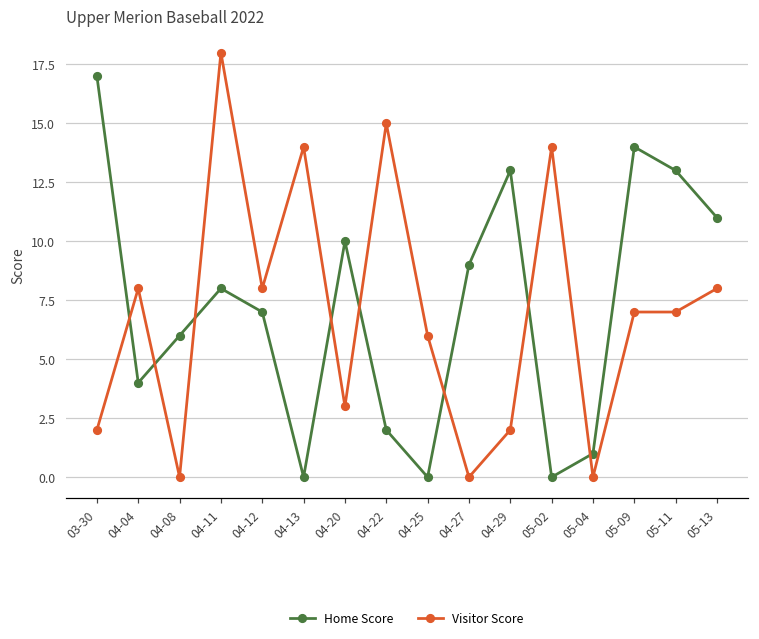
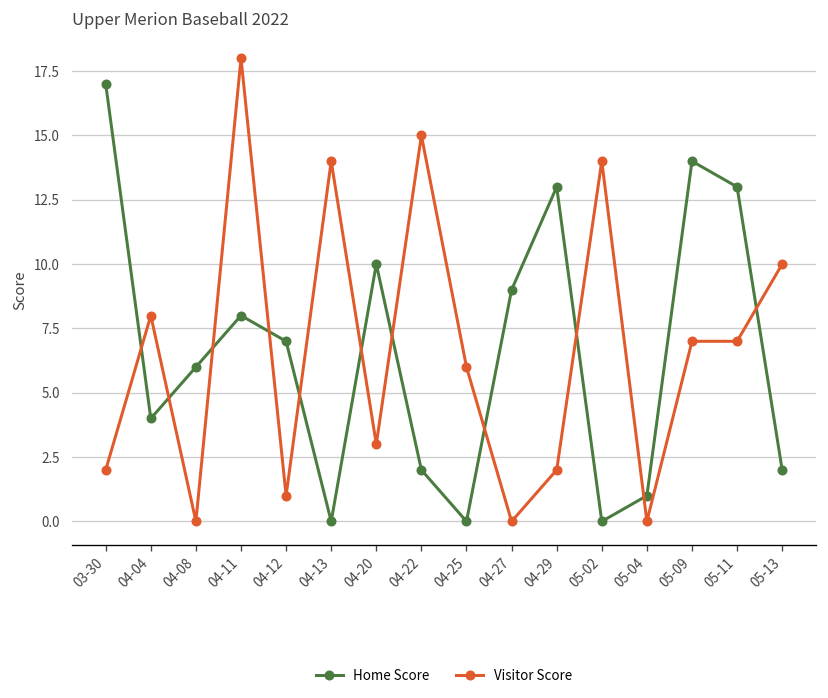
  {
    "Home Score": {
      "03-30": 17,
      "04-04": 4,
      "04-08": 6,
      "04-11": 8,
      "04-12": 7,
      "04-13": 0,
      "04-20": 10,
      "04-22": 2,
      "04-25": 0,
      "04-27": 9,
      "04-29": 13,
      "05-02": 0,
      "05-04": 1,
      "05-09": 14,
      "05-11": 13,
-     "05-13": 11
+     "05-13": 2
    },
    "Visitor Score": {
      "03-30": 2,
      "04-04": 8,
      "04-08": 0,
      "04-11": 18,
-     "04-12": 8,
+     "04-12": 1,
      "04-13": 14,
      "04-20": 3,
      "04-22": 15,
      "04-25": 6,
      "04-27": 0,
      "04-29": 2,
      "05-02": 14,
      "05-04": 0,
      "05-09": 7,
      "05-11": 7,
-     "05-13": 8
+     "05-13": 10
    }
  }
